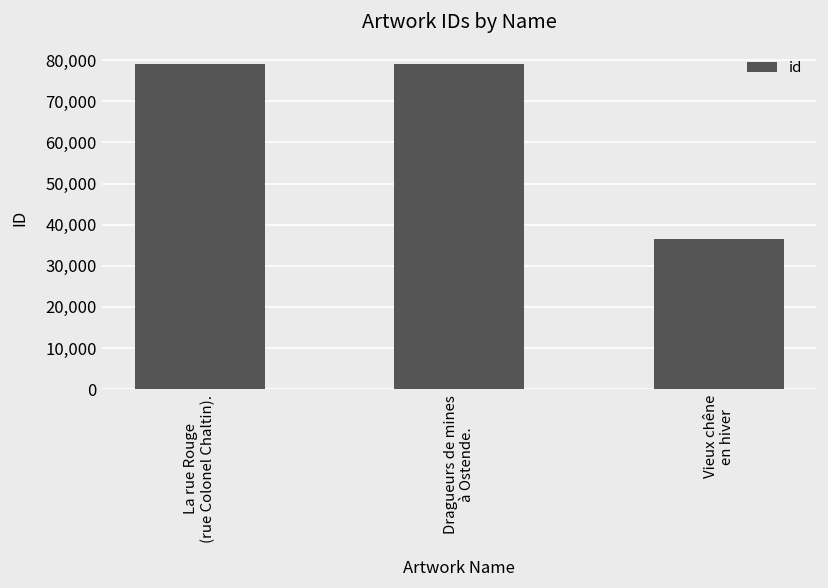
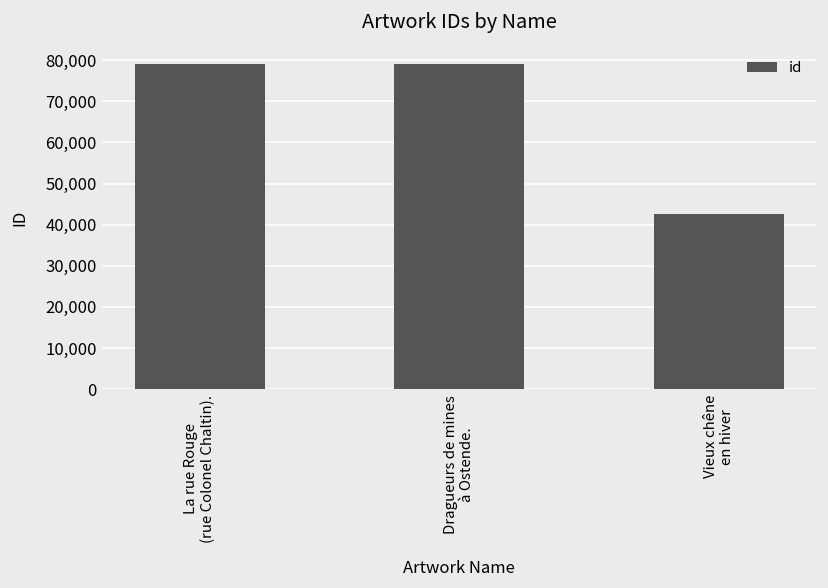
  {
    "La rue Rouge (rue Colonel Chaltin).": "79,000",
    "Dragueurs de mines à Ostende.": "79,000",
-   "Vieux chêne en hiver": "36,000"
+   "Vieux chêne en hiver": "43,000"
  }
